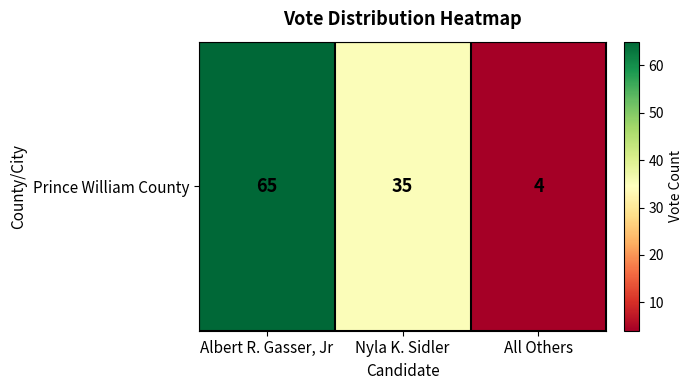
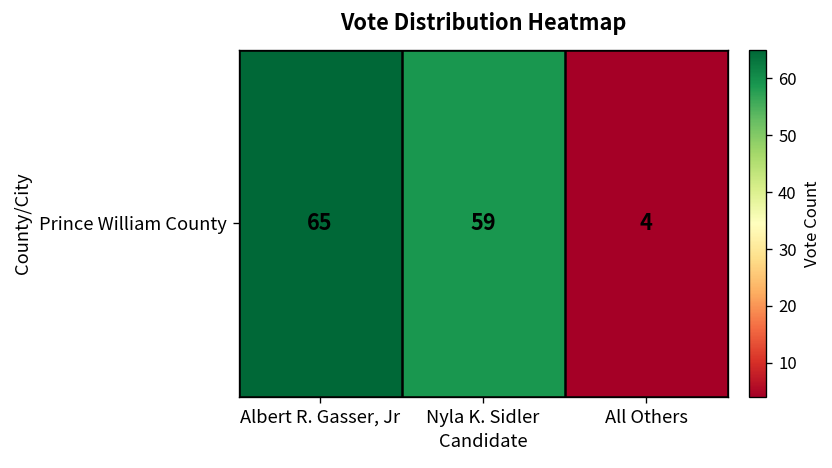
  {
    "Prince William County": {
      "Albert R. Gasser, Jr": 65,
-     "Nyla K. Sidler": 35,
+     "Nyla K. Sidler": 59,
      "All Others": 4
    }
  }
